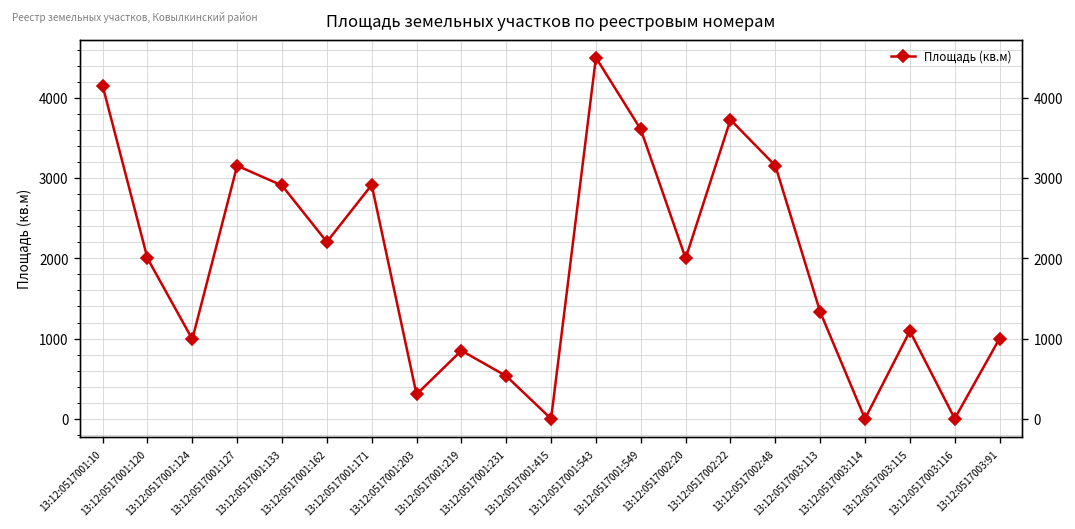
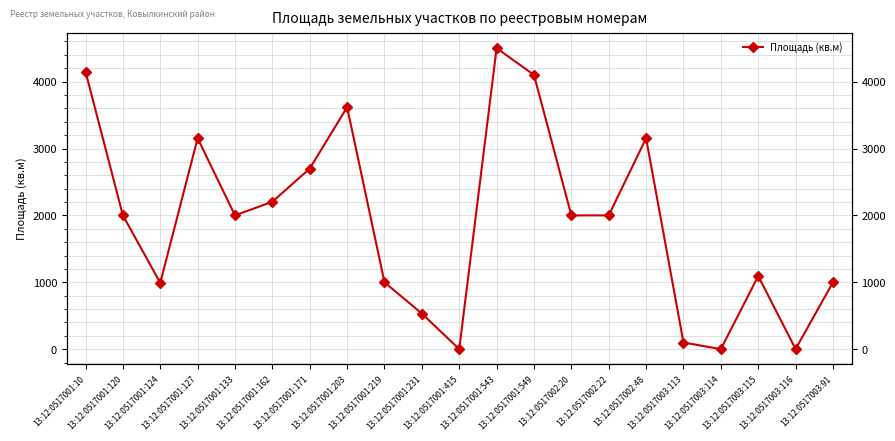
  {
    "13:12:0517001:10": 4200,
    "13:12:0517001:120": 2000,
    "13:12:0517001:124": 1000,
    "13:12:0517001:127": 3200,
-   "13:12:0517001:133": 2900,
+   "13:12:0517001:133": 2000,
    "13:12:0517001:162": 2200,
-   "13:12:0517001:171": 2900,
-   "13:12:0517001:203": 300,
-   "13:12:0517001:219": 900,
+   "13:12:0517001:171": 2700,
+   "13:12:0517001:203": 3600,
+   "13:12:0517001:219": 1000,
    "13:12:0517001:231": 500,
    "13:12:0517001:415": 0,
    "13:12:0517001:543": 4500,
-   "13:12:0517001:549": 3600,
+   "13:12:0517001:549": 4100,
    "13:12:0517002:20": 2000,
-   "13:12:0517002:22": 3700,
+   "13:12:0517002:22": 2000,
    "13:12:0517002:48": 3200,
-   "13:12:0517003:113": 1300,
+   "13:12:0517003:113": 100,
    "13:12:0517003:114": 0,
    "13:12:0517003:115": 1100,
    "13:12:0517003:116": 0,
    "13:12:0517003:91": 1000
  }
